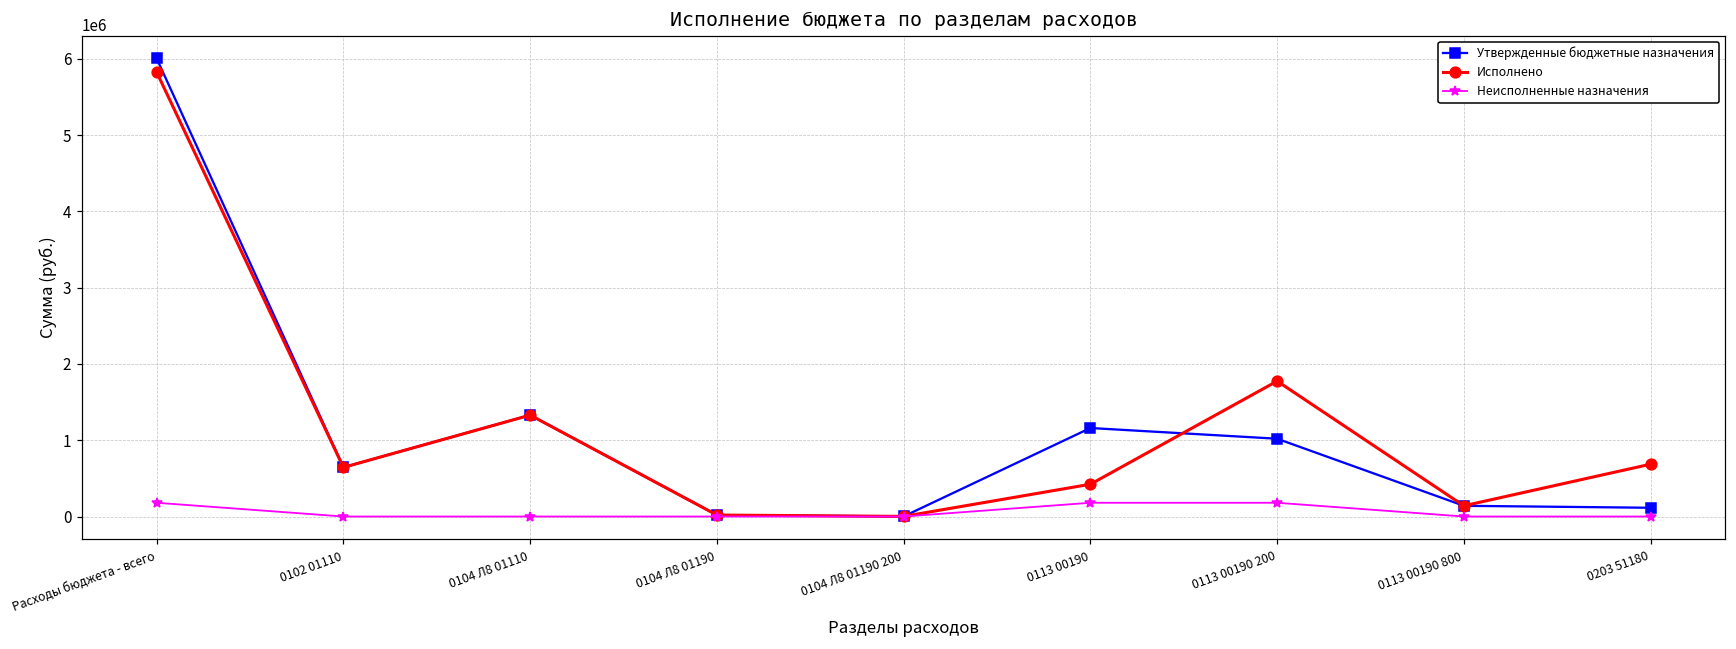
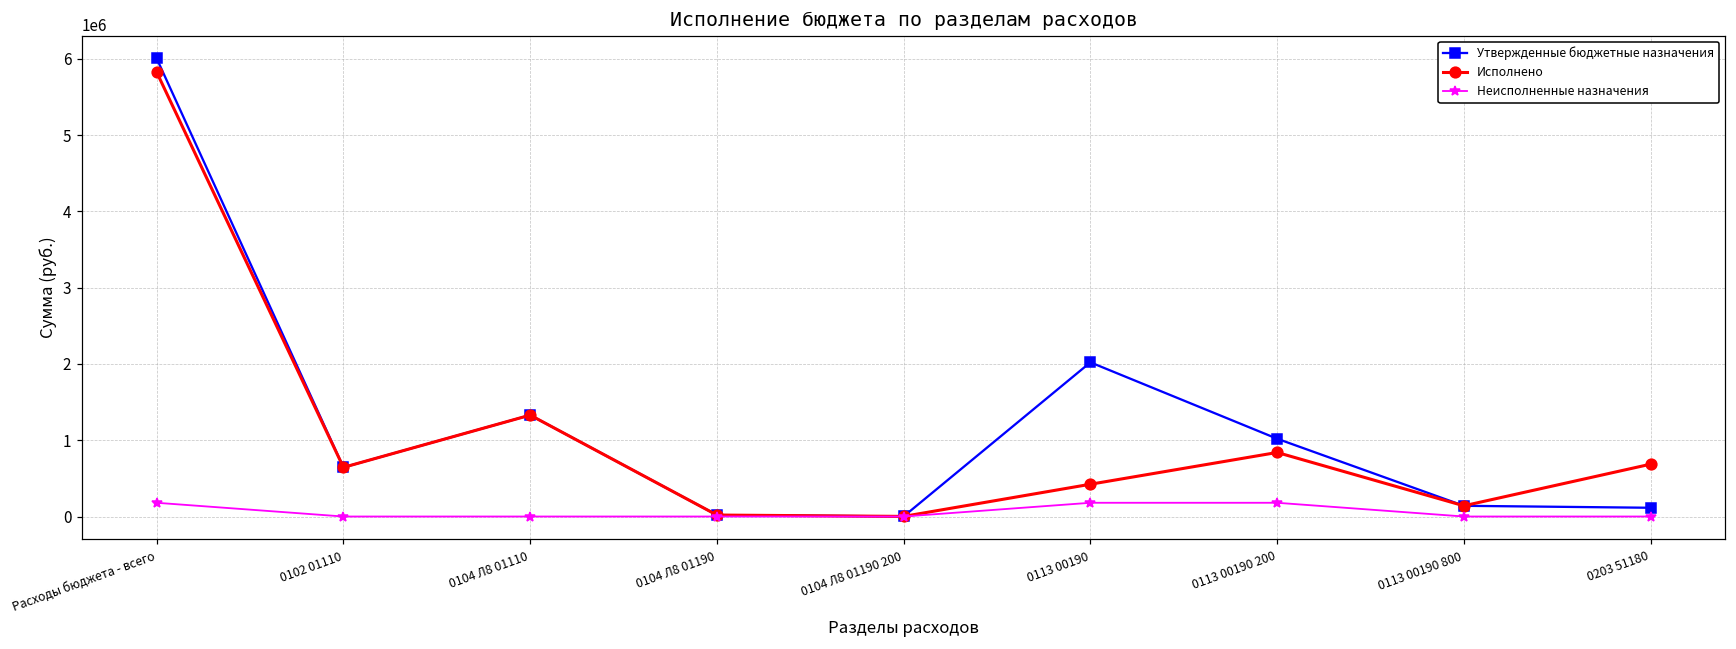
  {
    "Утвержденные бюджетные назначения": {
      "Расходы бюджета - всего": 6000000,
-     "0113 00190": 1200000,
+     "0113 00190": 2000000,
      "0113 00190 200": 1000000,
      "0203 51180": 100000
    },
    "Исполнено": {
      "Расходы бюджета - всего": 5800000,
      "0113 00190": 400000,
-     "0113 00190 200": 1800000,
+     "0113 00190 200": 800000,
      "0203 51180": 700000
    },
    "Неисполненные назначения": {
      "Расходы бюджета - всего": 200000,
      "0102 01110": 0,
      "0104 Л8 01110": 0,
      "0113 00190": 200000,
      "0113 00190 200": 200000,
      "0113 00190 800": 0,
      "0203 51180": 0
    }
  }
